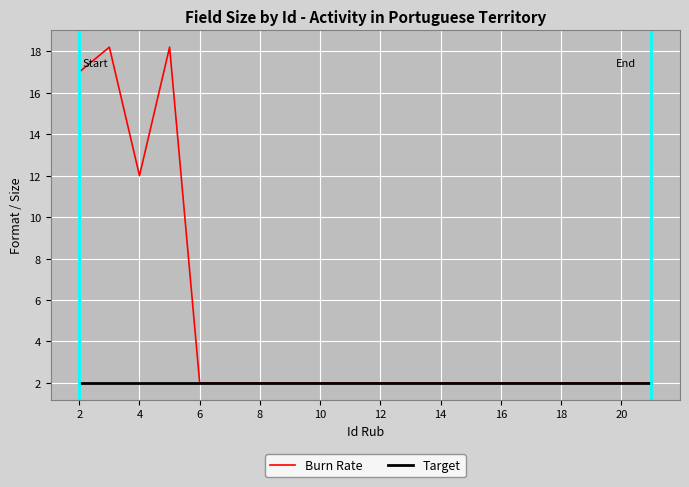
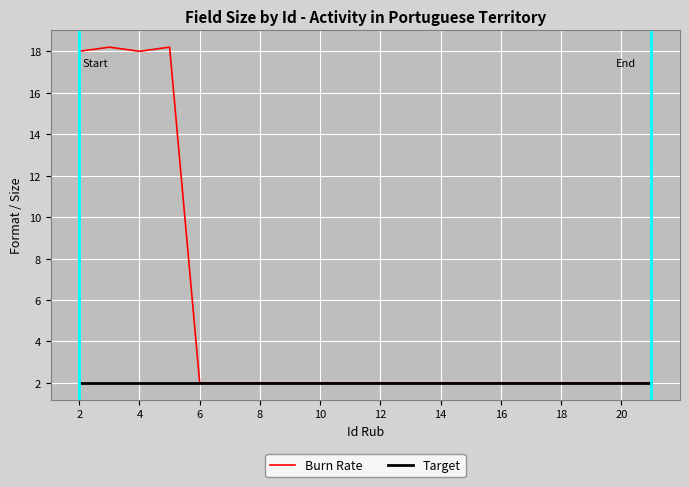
  {
    "Burn Rate": {
-     "2": 17,
-     "4": 12
+     "2": 18,
+     "4": 18
    },
    "Target": {
      "2": 2,
      "4": 2
    }
  }
